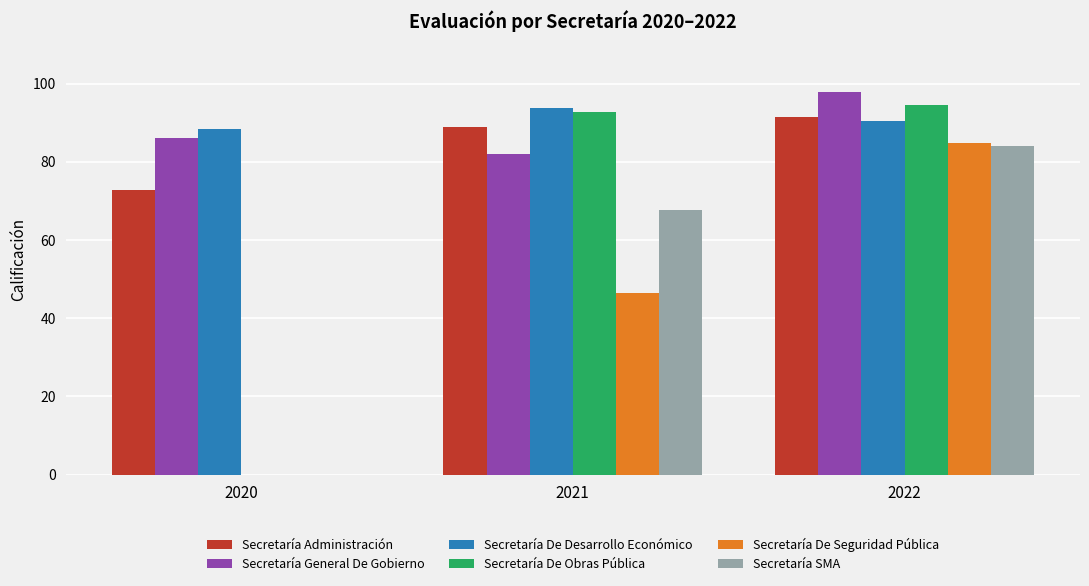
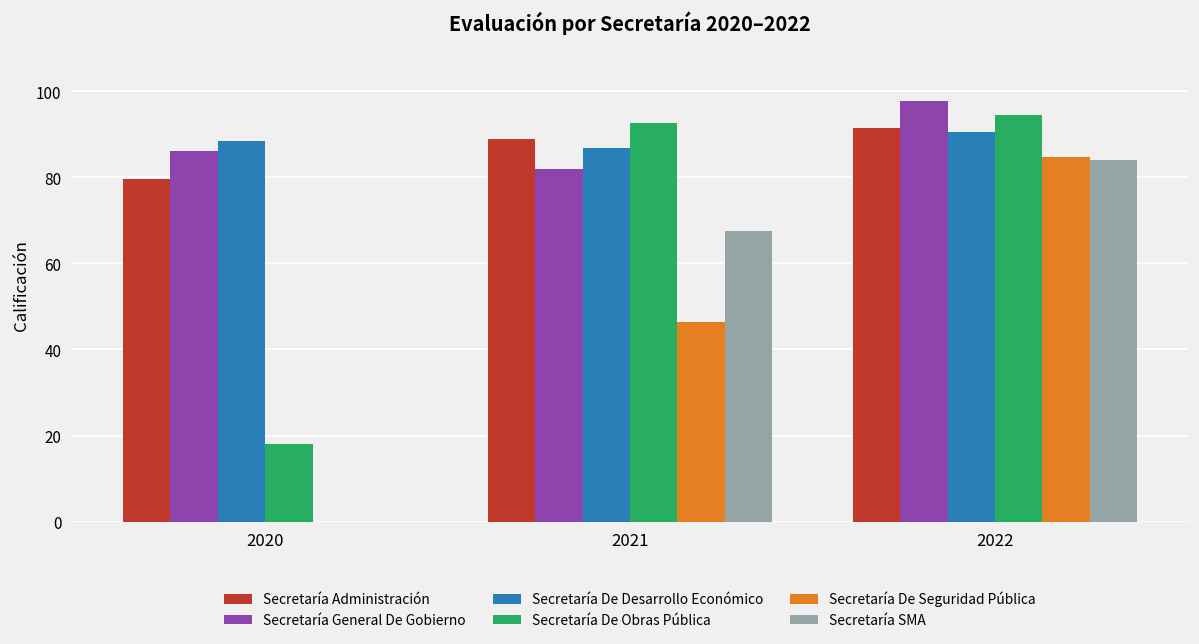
  {
    "Secretaría Administración": {
-     "2020": 73,
+     "2020": 80,
      "2021": 89,
      "2022": 91
    },
    "Secretaría General De Gobierno": {
      "2020": 86,
      "2021": 82,
      "2022": 98
    },
    "Secretaría De Desarrollo Económico": {
      "2020": 89,
-     "2021": 94,
+     "2021": 87,
      "2022": 90
    },
    "Secretaría De Obras Pública": {
-     "2020": 0,
+     "2020": 18,
      "2021": 93,
      "2022": 94
    },
    "Secretaría De Seguridad Pública": {
      "2020": 0,
      "2021": 46,
      "2022": 85
    },
    "Secretaría SMA": {
      "2020": 0,
      "2021": 68,
      "2022": 84
    }
  }
